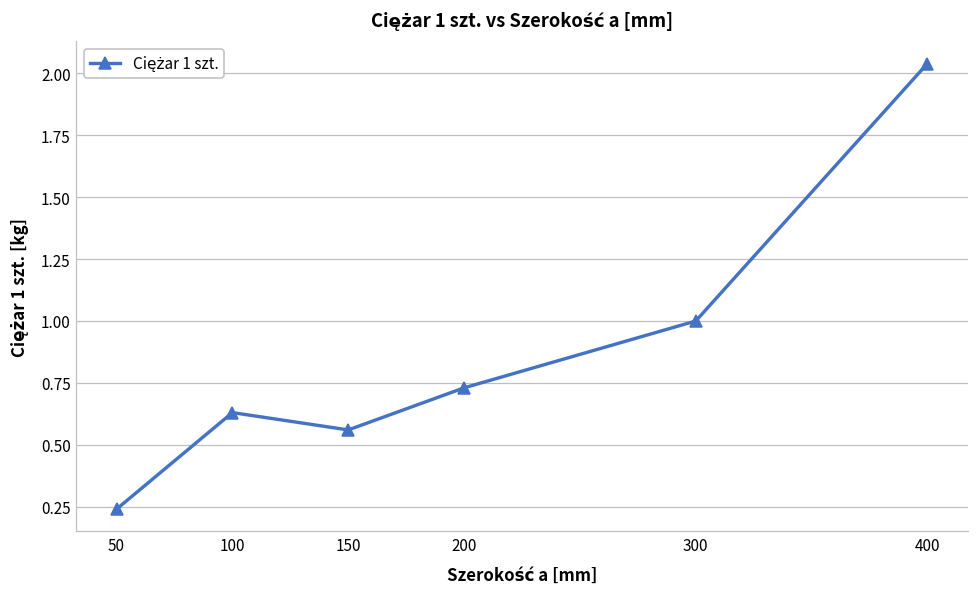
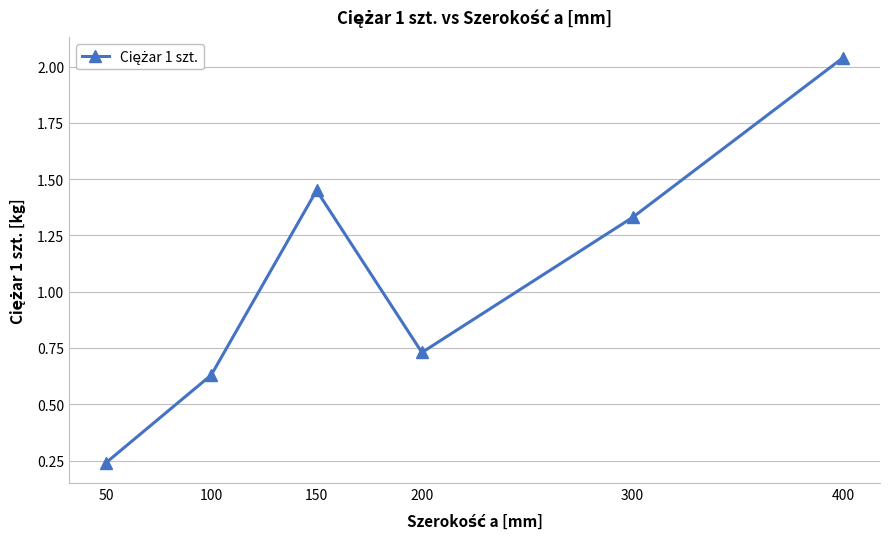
  {
    "50": 0.24,
    "100": 0.63,
-   "150": 0.56,
+   "150": 1.45,
    "200": 0.73,
-   "300": 1.00,
+   "300": 1.33,
    "400": 2.04
  }
